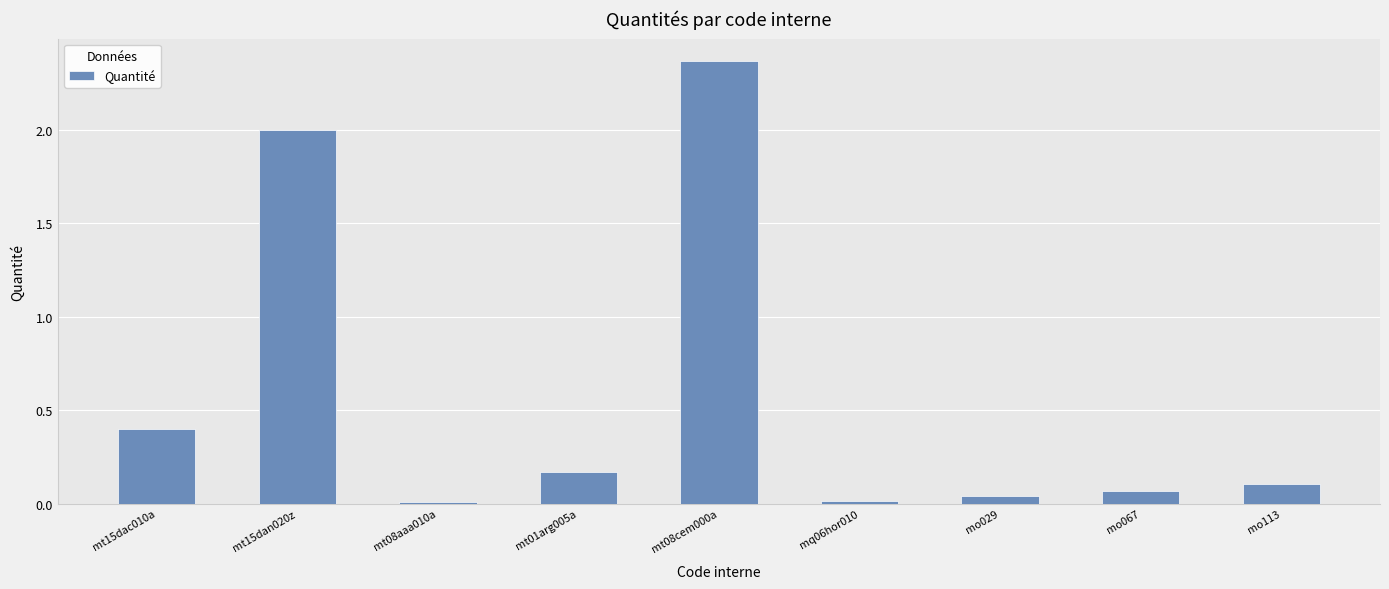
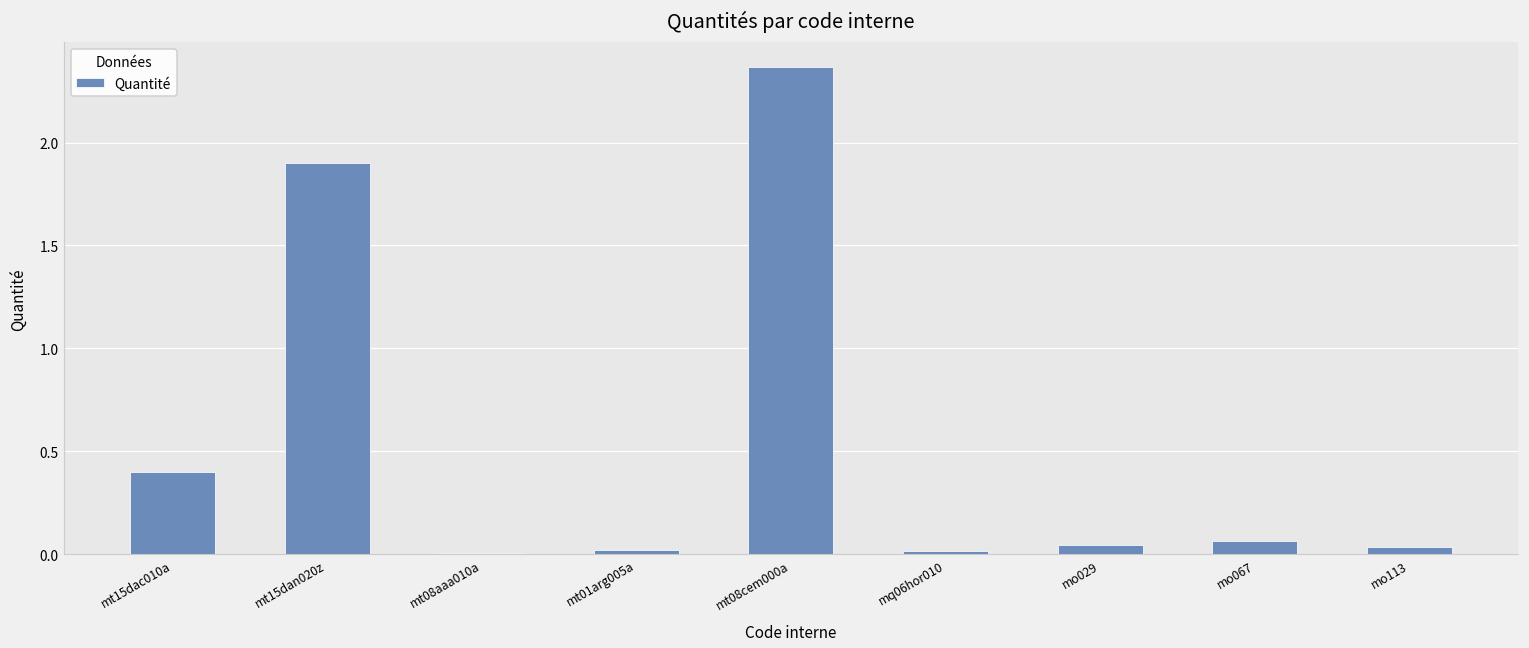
  {
    "mt15dac010a": 0.40,
-   "mt15dan020z": 2.0,
-   "mt01arg005a": 0.17,
+   "mt15dan020z": 1.9,
+   "mt01arg005a": 0.02,
    "mt08cem000a": 2.37,
    "mo029": 0.04,
    "mo067": 0.07,
-   "mo113": 0.11
+   "mo113": 0.04
  }
